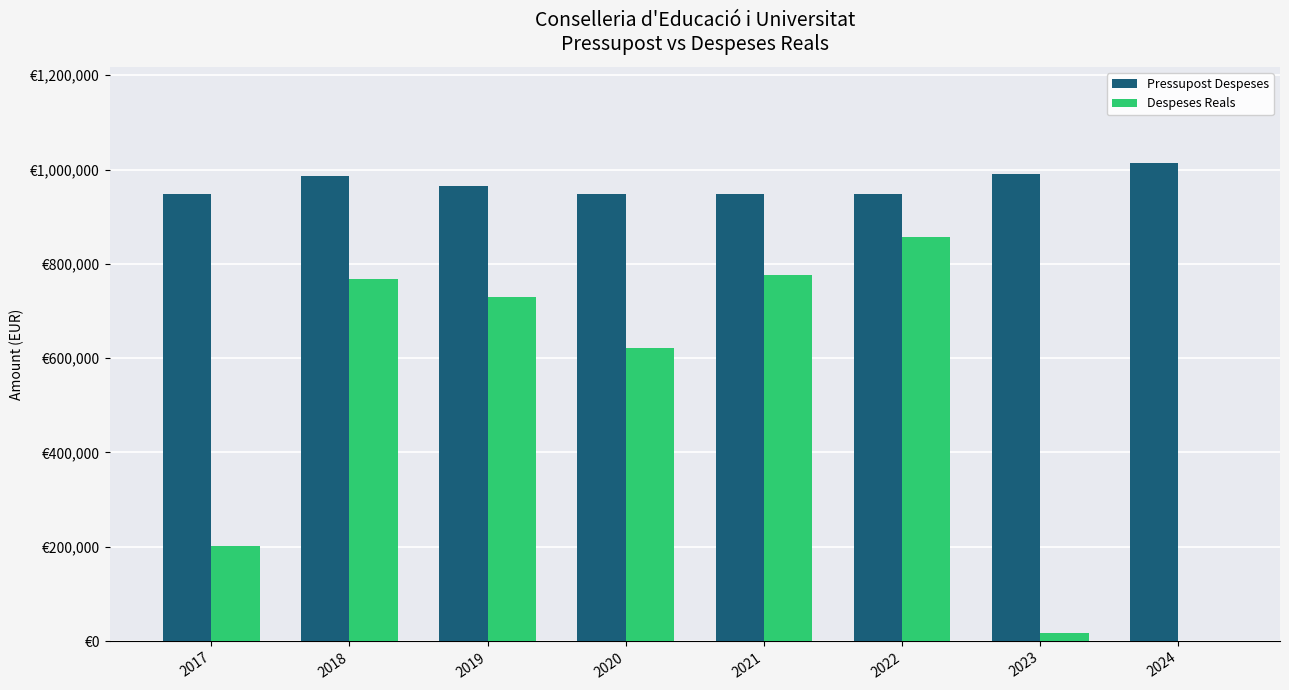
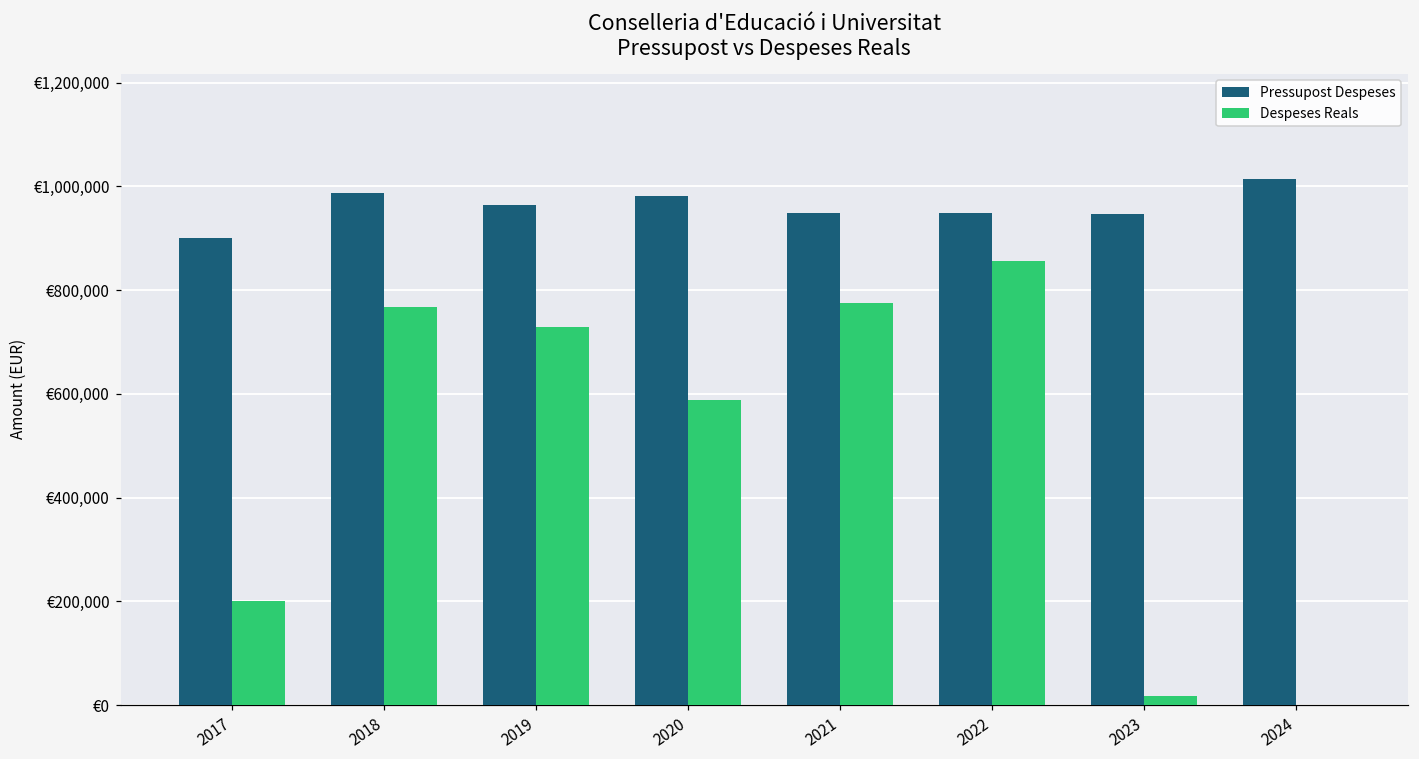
  {
    "Pressupost Despeses": {
-     "2017": "€950,000",
+     "2017": "€900,000",
      "2018": "€990,000",
      "2019": "€960,000",
-     "2020": "€950,000",
+     "2020": "€980,000",
      "2021": "€950,000",
      "2022": "€950,000",
-     "2023": "€990,000",
+     "2023": "€950,000",
      "2024": "€1,010,000"
    },
    "Despeses Reals": {
      "2017": "€200,000",
      "2018": "€770,000",
      "2019": "€730,000",
-     "2020": "€620,000",
+     "2020": "€590,000",
      "2021": "€780,000",
      "2022": "€860,000",
      "2023": "€20,000",
      "2024": "€0"
    }
  }
